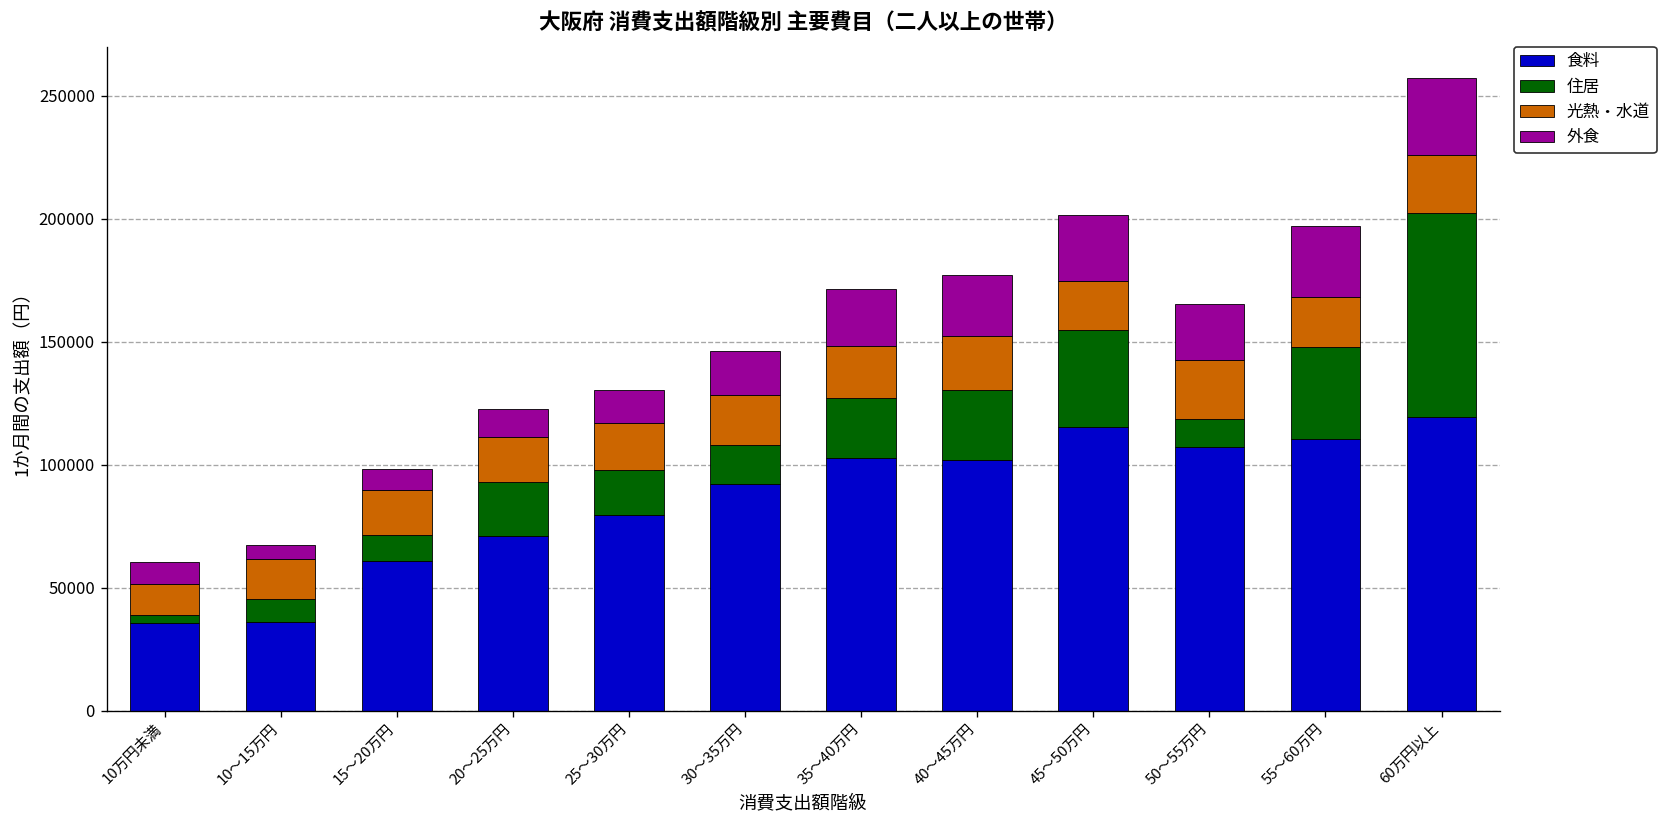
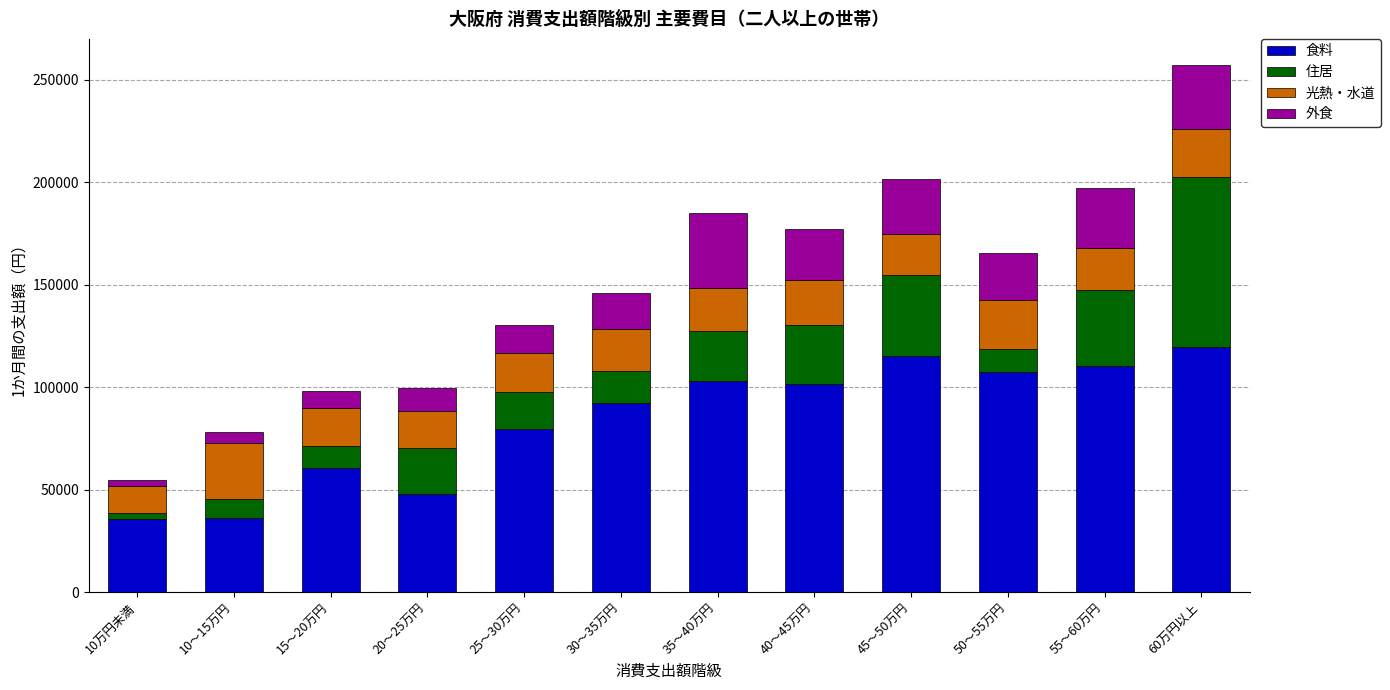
  {
    "食料": {
      "10万円未満": 36000,
      "10～15万円": 36000,
      "15～20万円": 61000,
-     "20～25万円": 71000,
+     "20～25万円": 48000,
      "25～30万円": 80000,
      "30～35万円": 92000,
      "35～40万円": 103000,
      "40～45万円": 102000,
      "45～50万円": 115000,
      "50～55万円": 107000,
      "55～60万円": 110000,
      "60万円以上": 120000
    },
    "住居": {
      "10万円未満": 3000,
      "10～15万円": 9000,
      "15～20万円": 11000,
      "20～25万円": 22000,
      "25～30万円": 18000,
      "30～35万円": 16000,
      "35～40万円": 24000,
      "40～45万円": 29000,
      "45～50万円": 39000,
      "50～55万円": 11000,
      "55～60万円": 37000,
      "60万円以上": 83000
    },
    "光熱・水道": {
      "10万円未満": 13000,
-     "10～15万円": 16000,
+     "10～15万円": 27000,
      "15～20万円": 18000,
      "20～25万円": 18000,
      "25～30万円": 19000,
      "30～35万円": 20000,
      "35～40万円": 21000,
      "40～45万円": 22000,
      "45～50万円": 20000,
      "50～55万円": 24000,
      "55～60万円": 20000,
      "60万円以上": 23000
    },
    "外食": {
-     "10万円未満": 9000,
+     "10万円未満": 3000,
      "10～15万円": 6000,
      "15～20万円": 9000,
      "20～25万円": 11000,
      "25～30万円": 14000,
      "30～35万円": 18000,
-     "35～40万円": 23000,
+     "35～40万円": 37000,
      "40～45万円": 25000,
      "45～50万円": 27000,
      "50～55万円": 23000,
      "55～60万円": 29000,
      "60万円以上": 31000
    }
  }
